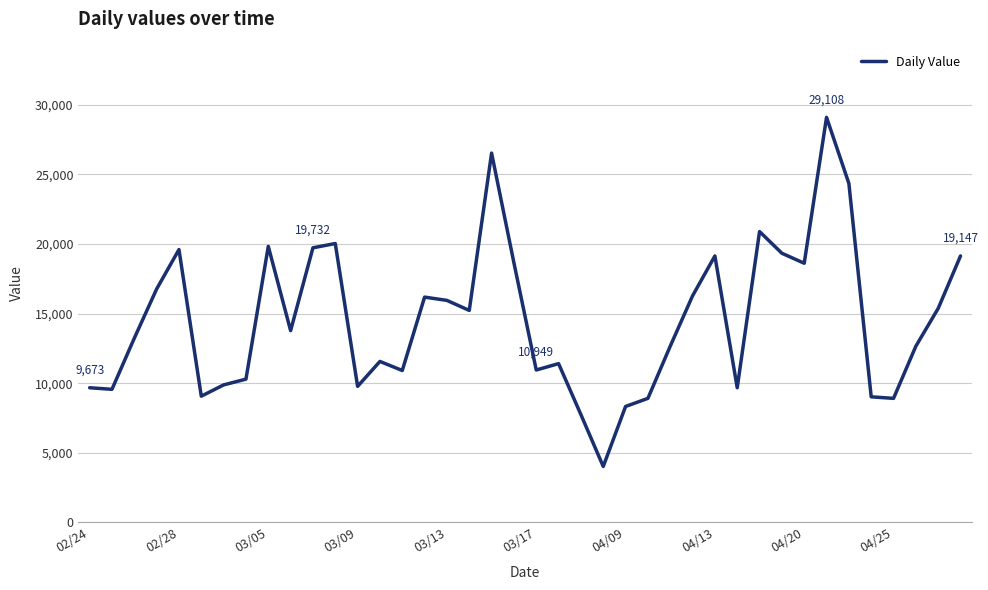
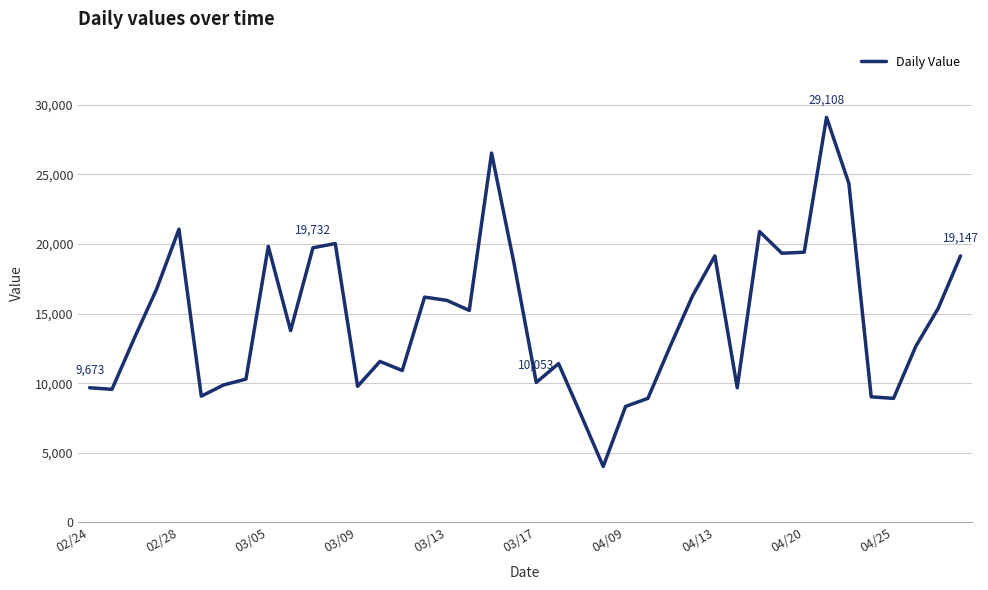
  {
    "02/24": "9,673",
-   "02/28": "19,600",
-   "03/17": "10,949",
-   "04/20": "18,600"
+   "02/28": "21,100",
+   "03/17": "10,053",
+   "04/20": "19,400"
  }
